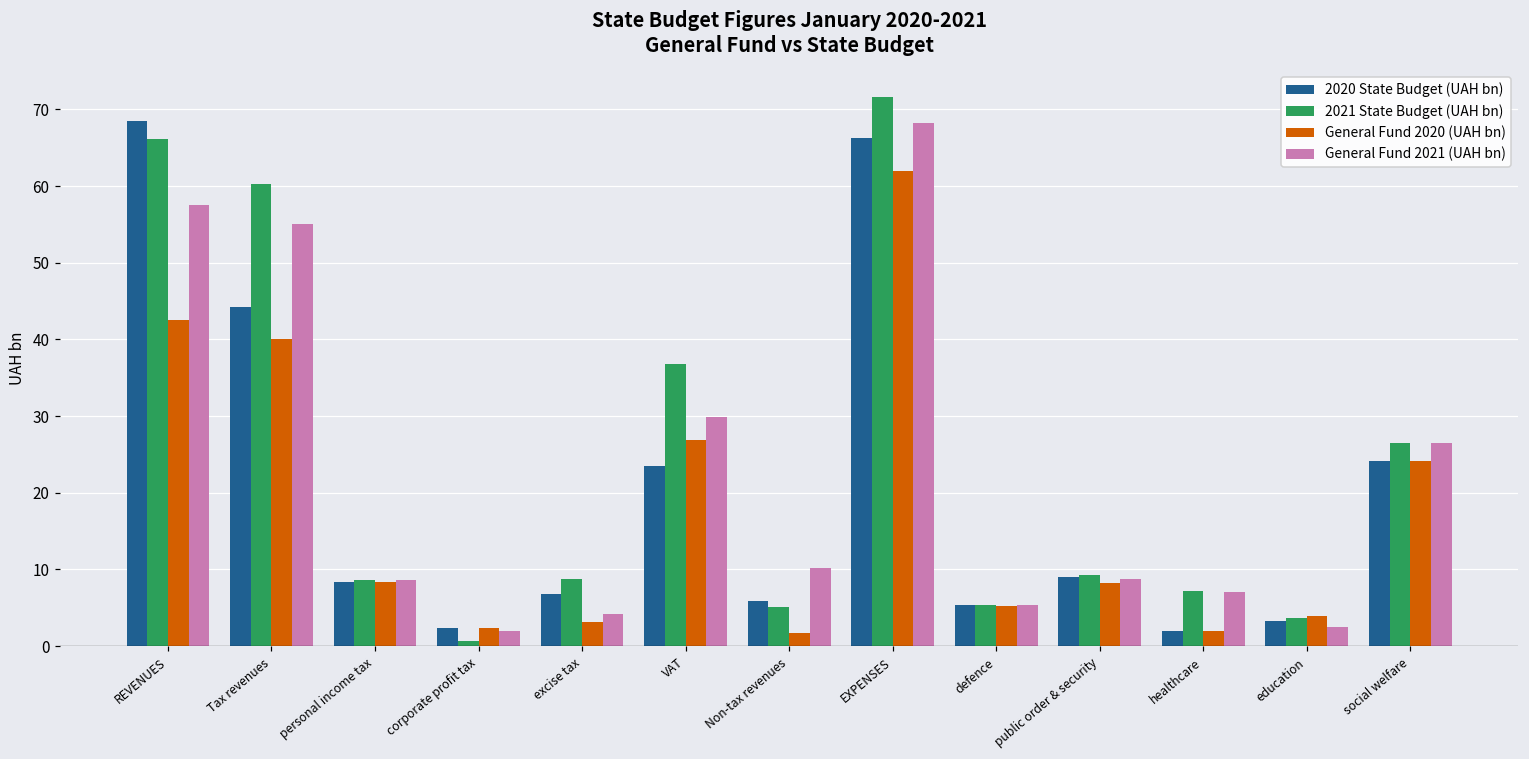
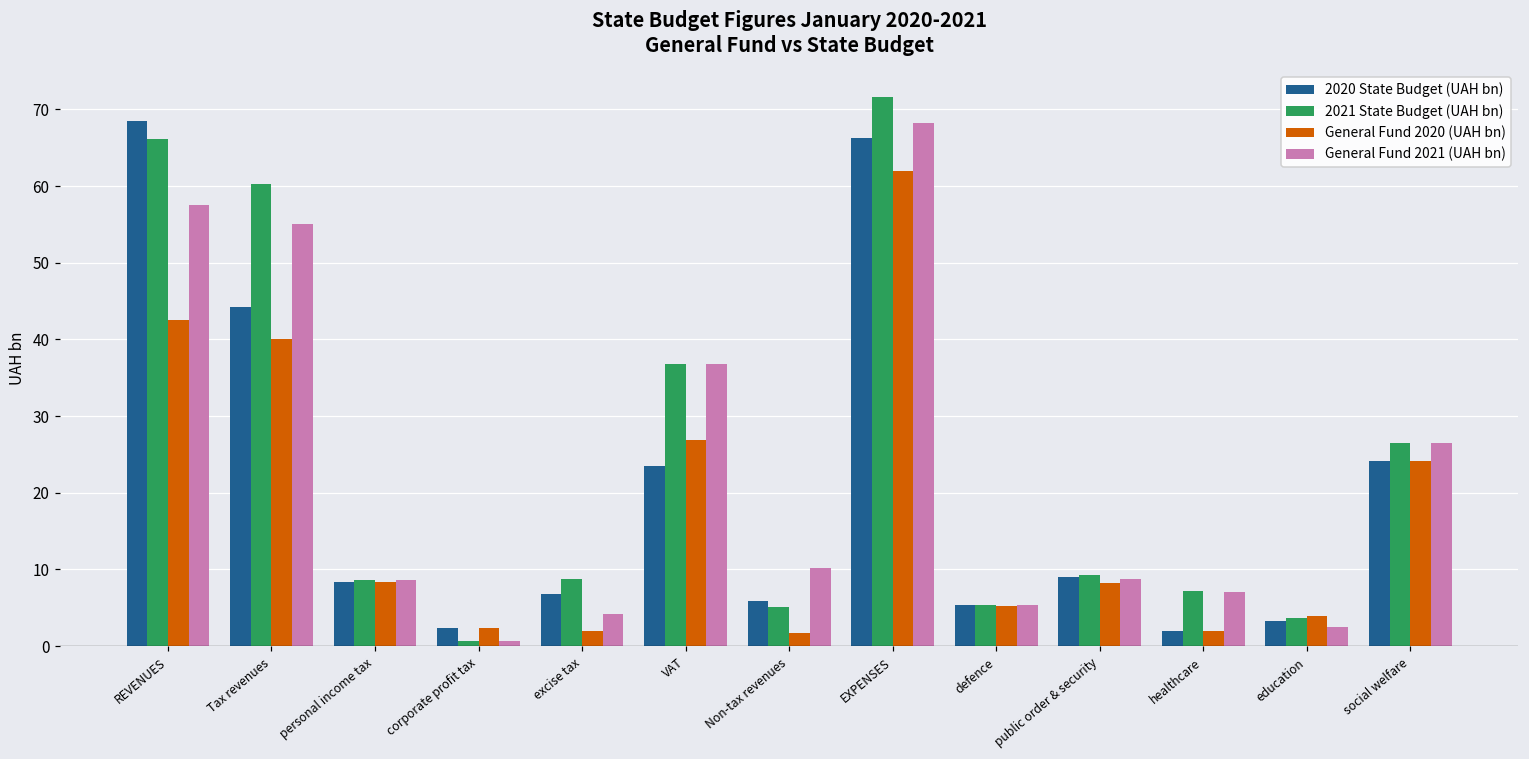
  {
    "2020 State Budget (UAH bn)": {
      "REVENUES": 68,
      "Tax revenues": 44,
      "personal income tax": 8,
      "corporate profit tax": 2,
      "excise tax": 7,
      "VAT": 24,
      "Non-tax revenues": 6,
      "EXPENSES": 66,
      "defence": 5,
      "public order & security": 9,
      "healthcare": 2,
      "education": 3,
      "social welfare": 24
    },
    "2021 State Budget (UAH bn)": {
      "REVENUES": 66,
      "Tax revenues": 60,
      "personal income tax": 9,
      "corporate profit tax": 1,
      "excise tax": 9,
      "VAT": 37,
      "Non-tax revenues": 5,
      "EXPENSES": 72,
      "defence": 5,
      "public order & security": 9,
      "healthcare": 7,
      "education": 4,
      "social welfare": 27
    },
    "General Fund 2020 (UAH bn)": {
      "REVENUES": 43,
      "Tax revenues": 40,
      "personal income tax": 8,
      "corporate profit tax": 2,
-     "excise tax": 3,
+     "excise tax": 2,
      "VAT": 27,
      "Non-tax revenues": 2,
      "EXPENSES": 62,
      "defence": 5,
      "public order & security": 8,
      "healthcare": 2,
      "education": 4,
      "social welfare": 24
    },
    "General Fund 2021 (UAH bn)": {
      "REVENUES": 58,
      "Tax revenues": 55,
      "personal income tax": 9,
-     "corporate profit tax": 2,
+     "corporate profit tax": 1,
      "excise tax": 4,
-     "VAT": 30,
+     "VAT": 37,
      "Non-tax revenues": 10,
      "EXPENSES": 68,
      "defence": 5,
      "public order & security": 9,
      "healthcare": 7,
      "education": 3,
      "social welfare": 26
    }
  }
